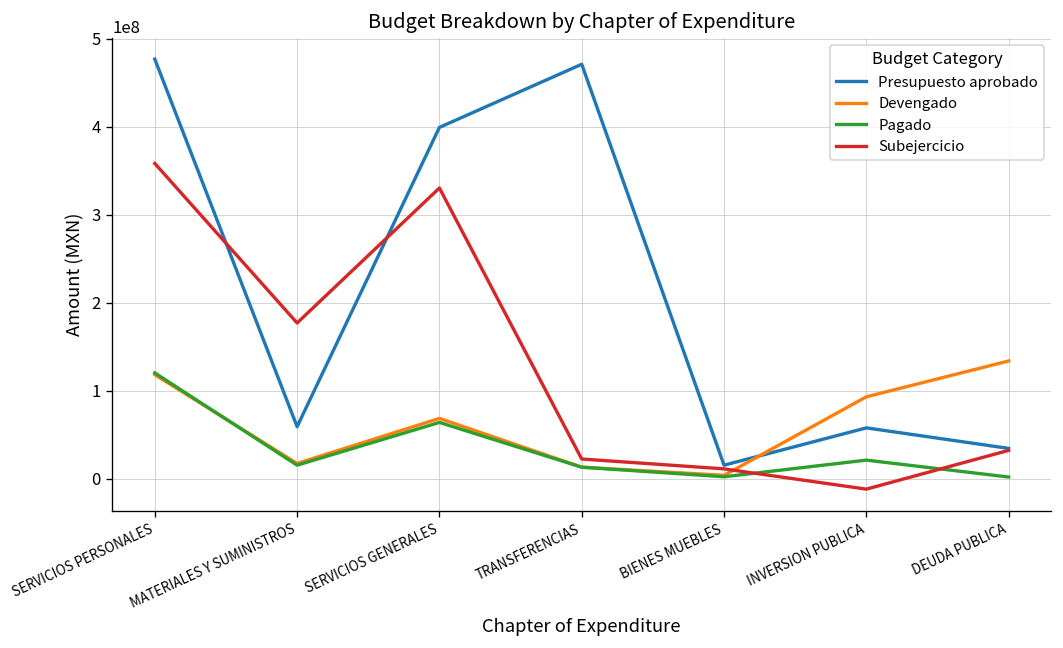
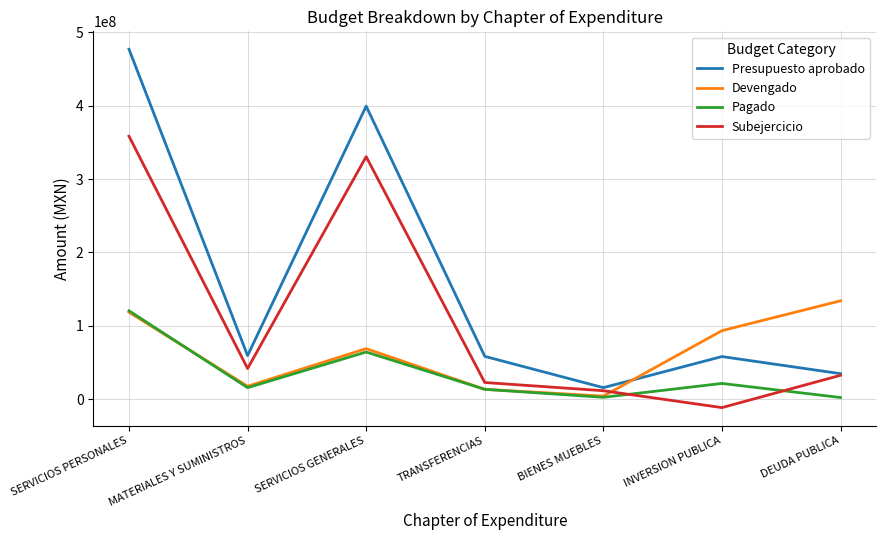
  {
    "Presupuesto aprobado": {
      "SERVICIOS PERSONALES": 480000000,
      "MATERIALES Y SUMINISTROS": 60000000,
      "SERVICIOS GENERALES": 400000000,
-     "TRANSFERENCIAS": 470000000,
+     "TRANSFERENCIAS": 60000000,
      "BIENES MUEBLES": 20000000,
      "INVERSION PUBLICA": 60000000
    },
    "Devengado": {
      "SERVICIOS GENERALES": 70000000,
      "INVERSION PUBLICA": 90000000,
      "DEUDA PUBLICA": 130000000
    },
    "Pagado": {
      "SERVICIOS GENERALES": 60000000,
      "INVERSION PUBLICA": 20000000,
      "DEUDA PUBLICA": 0
    },
    "Subejercicio": {
      "SERVICIOS PERSONALES": 360000000,
-     "MATERIALES Y SUMINISTROS": 180000000,
+     "MATERIALES Y SUMINISTROS": 40000000,
      "SERVICIOS GENERALES": 330000000,
      "TRANSFERENCIAS": 20000000,
      "BIENES MUEBLES": 10000000,
      "INVERSION PUBLICA": -10000000
    }
  }
